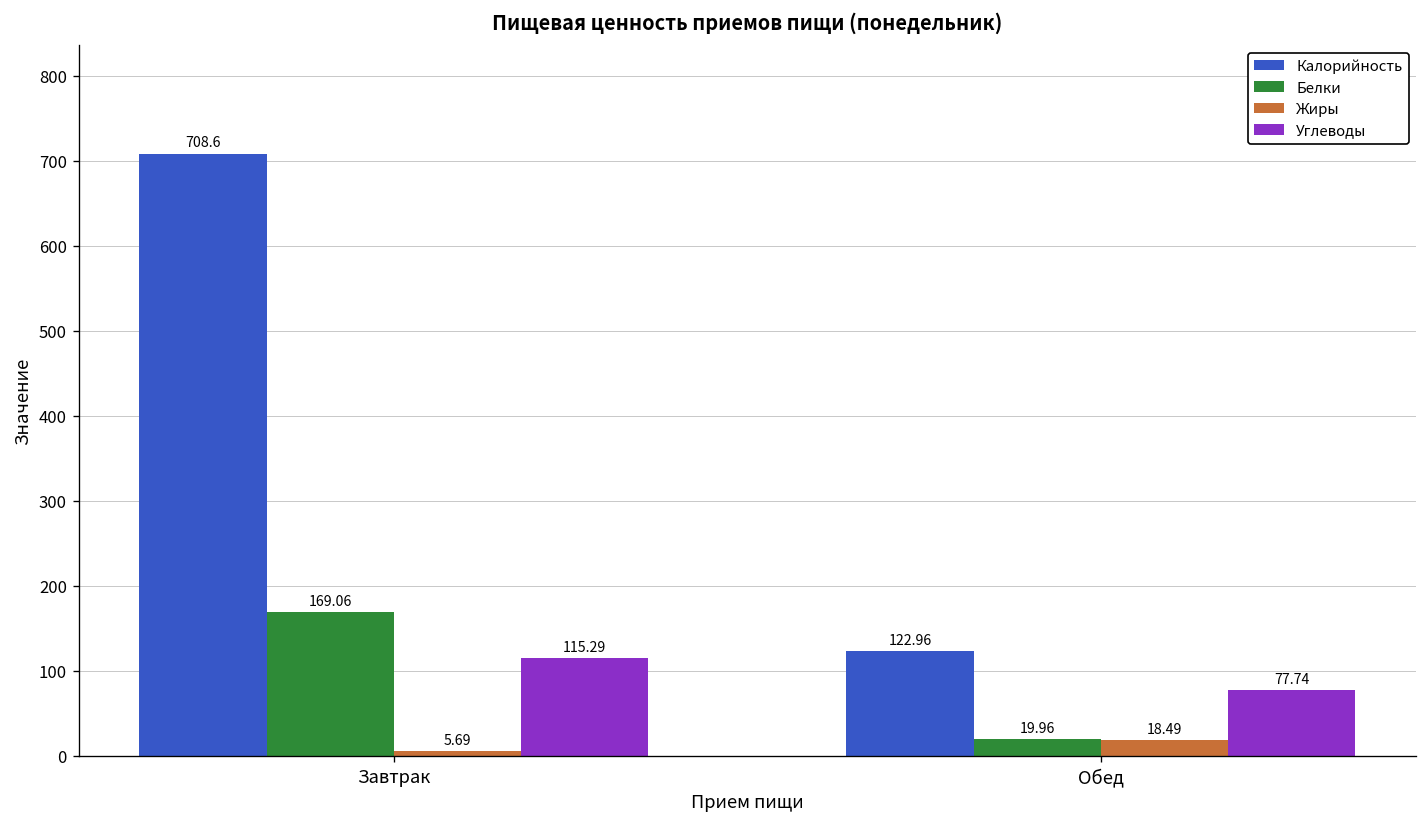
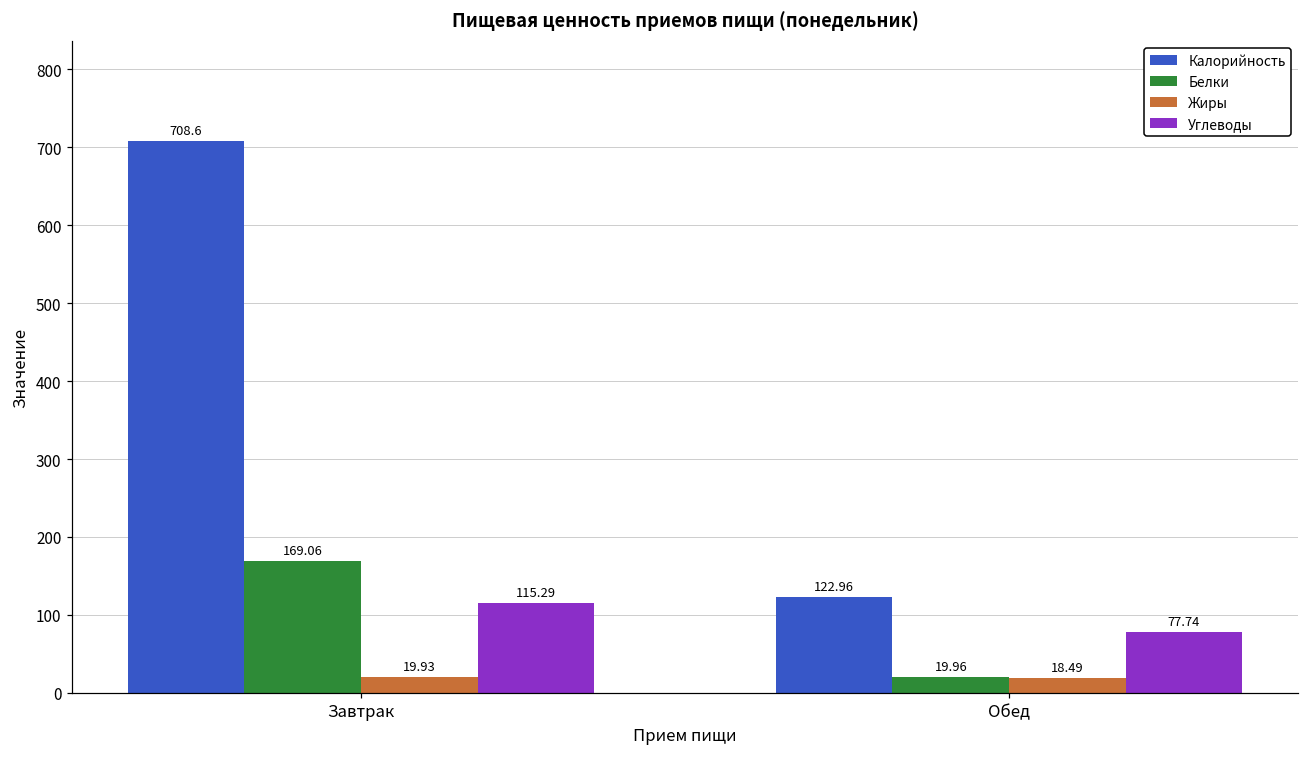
  {
    "Калорийность": {
      "Завтрак": 708.6,
      "Обед": 122.96
    },
    "Белки": {
      "Завтрак": 169.06,
      "Обед": 19.96
    },
    "Жиры": {
-     "Завтрак": 5.69,
+     "Завтрак": 19.93,
      "Обед": 18.49
    },
    "Углеводы": {
      "Завтрак": 115.29,
      "Обед": 77.74
    }
  }
